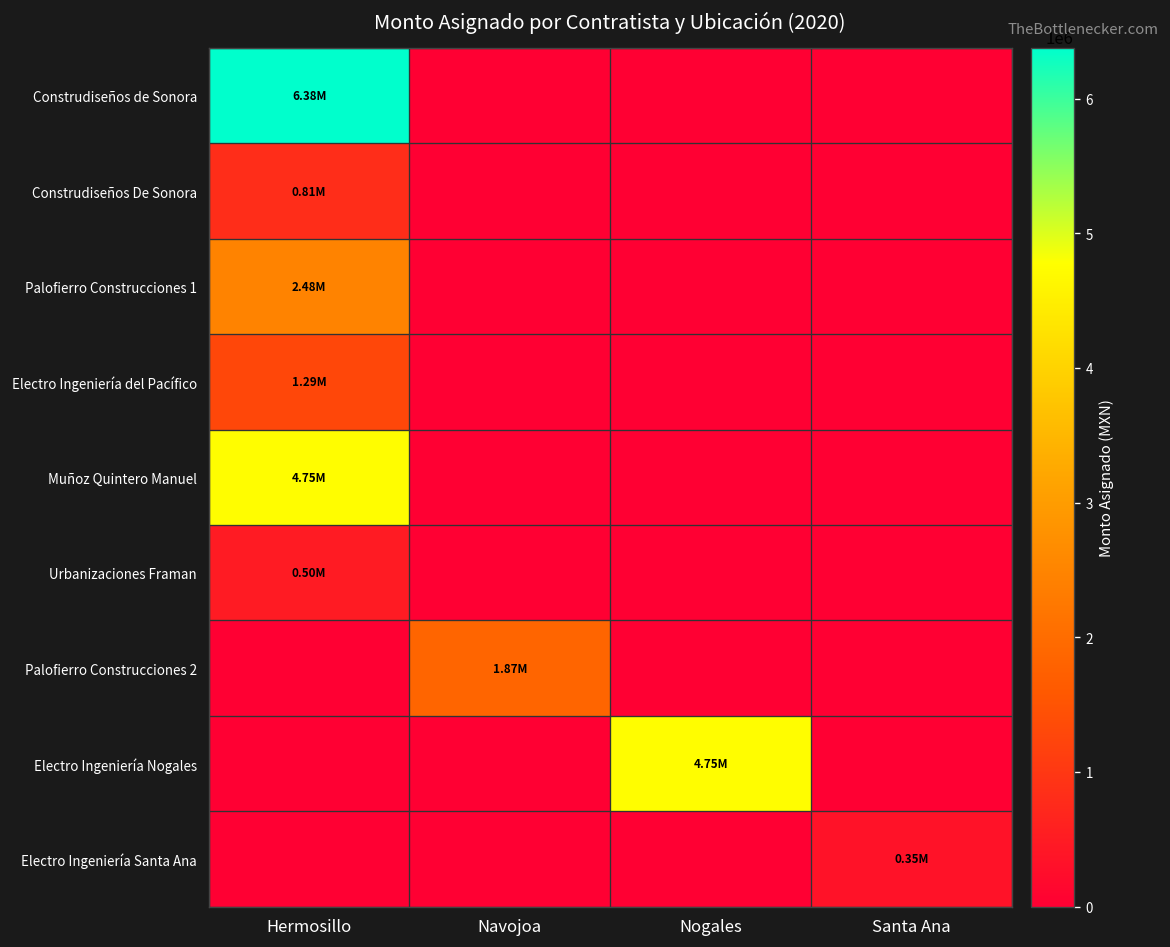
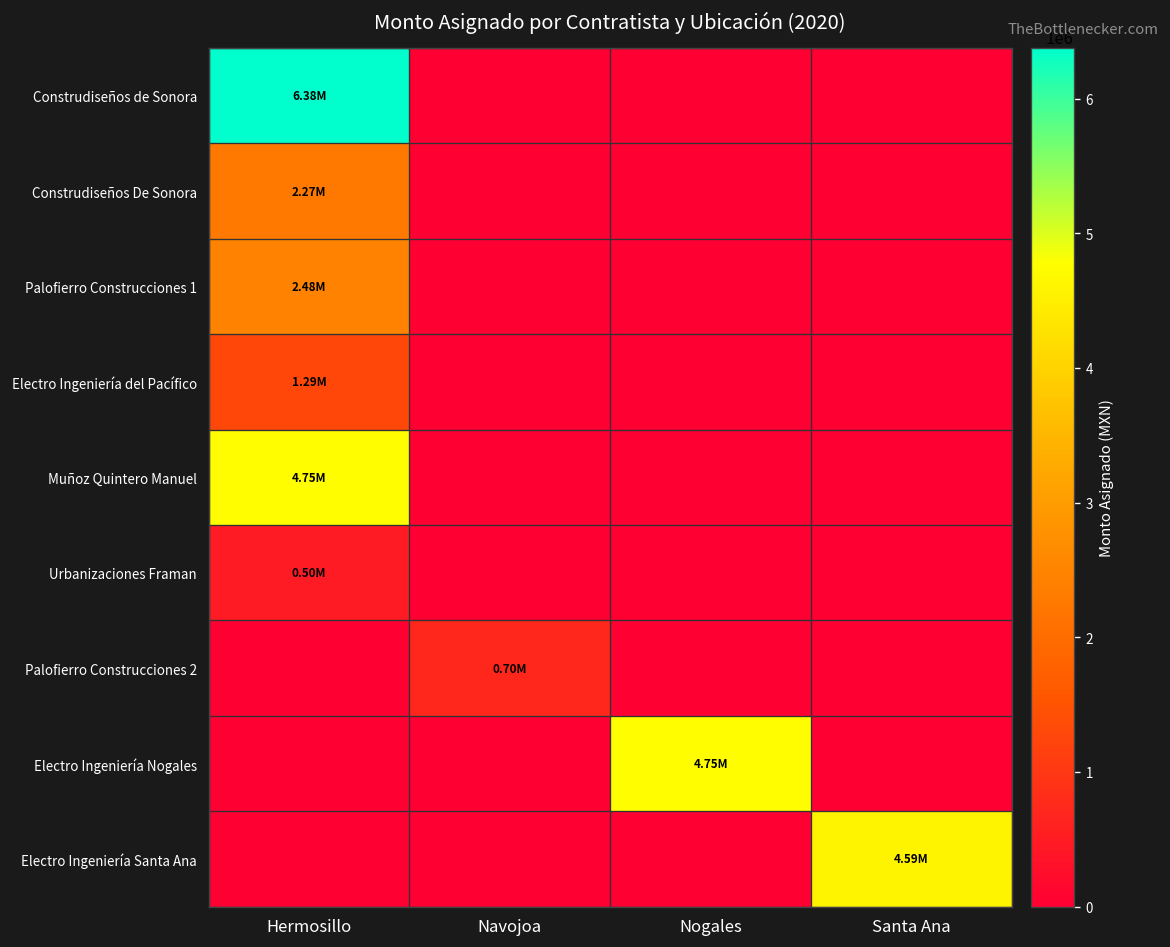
  {
    "Construdiseños de Sonora": {
      "Hermosillo": "6.38M"
    },
    "Construdiseños De Sonora": {
-     "Hermosillo": "0.81M"
+     "Hermosillo": "2.27M"
    },
    "Palofierro Construcciones 1": {
      "Hermosillo": "2.48M"
    },
    "Electro Ingeniería del Pacífico": {
      "Hermosillo": "1.29M"
    },
    "Muñoz Quintero Manuel": {
      "Hermosillo": "4.75M"
    },
    "Urbanizaciones Framan": {
      "Hermosillo": "0.50M"
    },
    "Palofierro Construcciones 2": {
-     "Navojoa": "1.87M"
+     "Navojoa": "0.70M"
    },
    "Electro Ingeniería Nogales": {
      "Nogales": "4.75M"
    },
    "Electro Ingeniería Santa Ana": {
-     "Santa Ana": "0.35M"
+     "Santa Ana": "4.59M"
    }
  }
